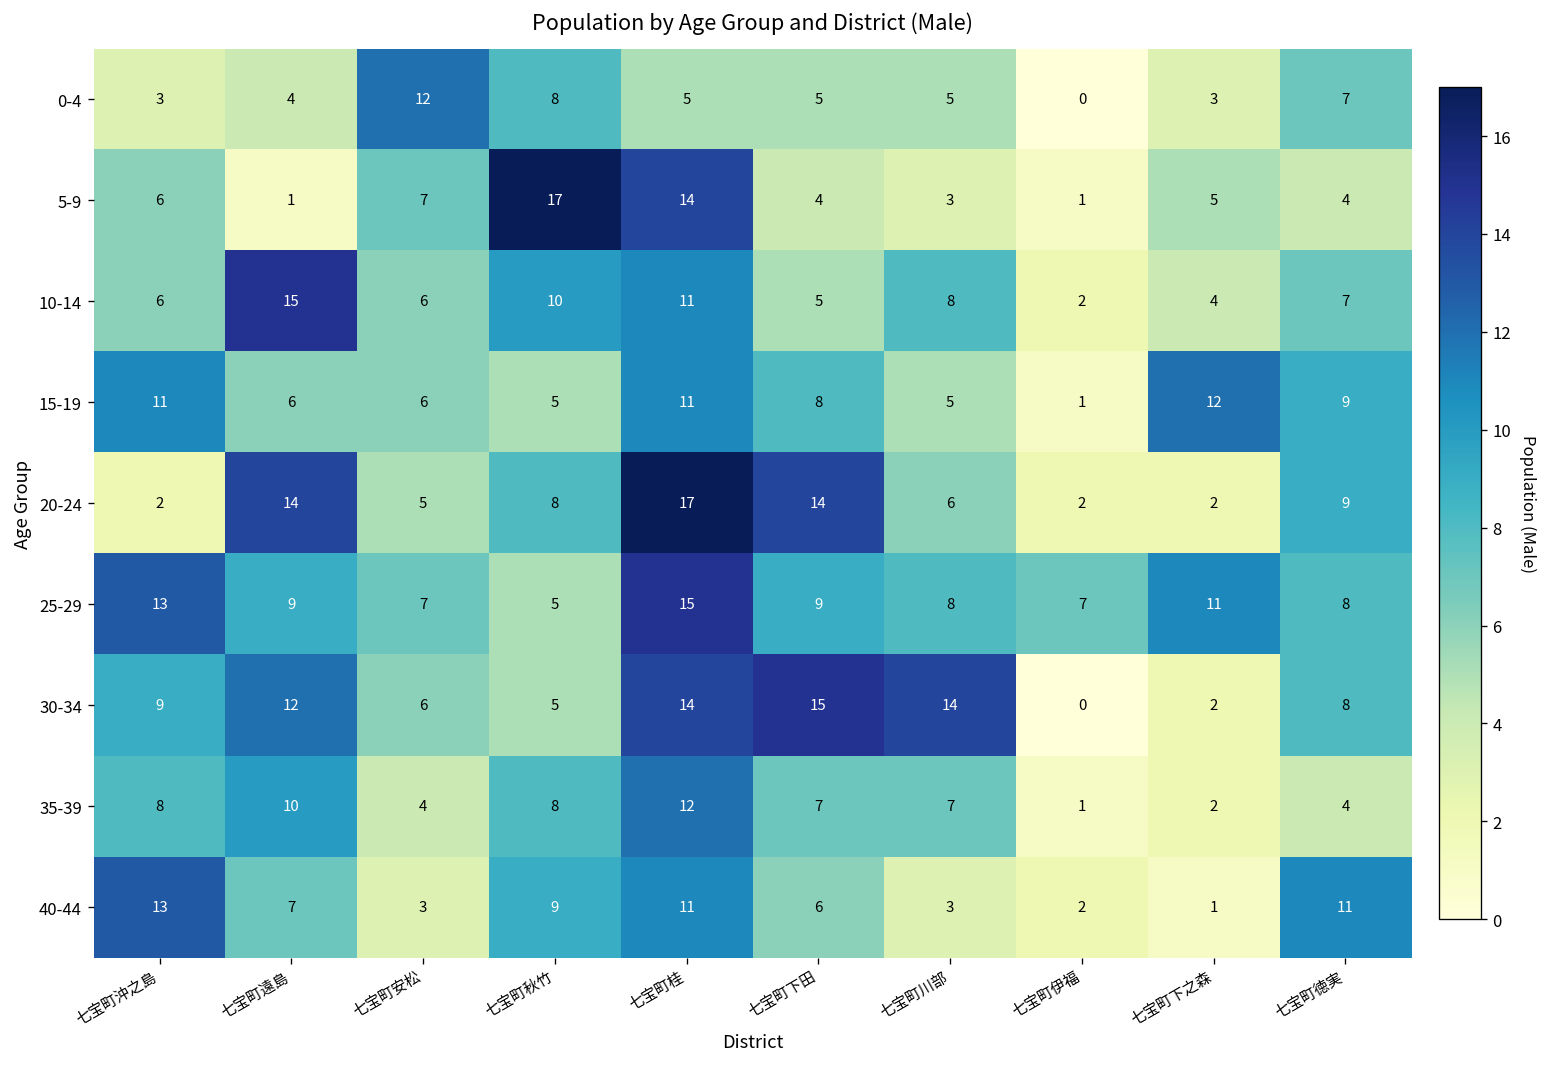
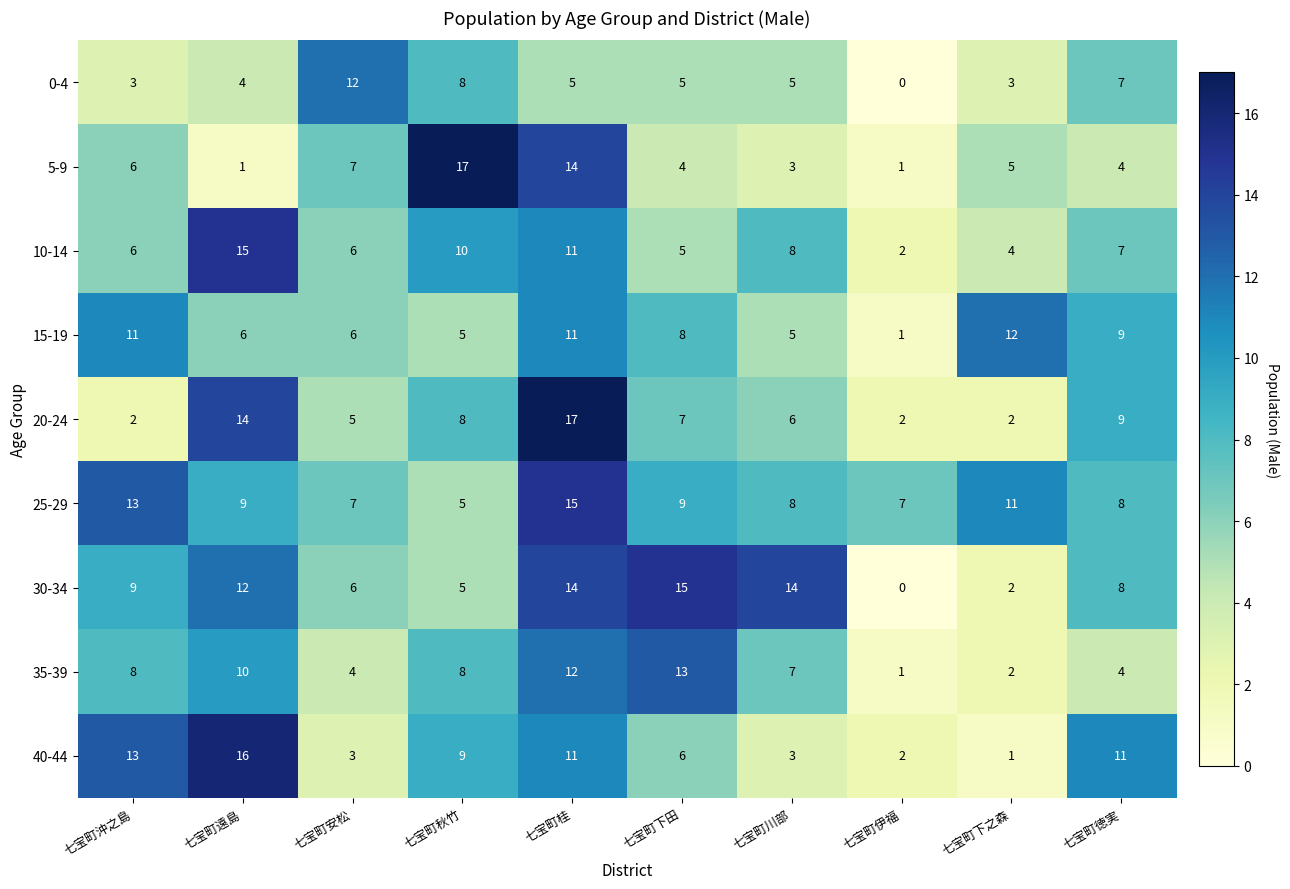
  {
    "0-4": {
      "七宝町沖之島": 3,
      "七宝町遠島": 4,
      "七宝町安松": 12,
      "七宝町秋竹": 8,
      "七宝町桂": 5,
      "七宝町下田": 5,
      "七宝町川部": 5,
      "七宝町伊福": 0,
      "七宝町下之森": 3,
      "七宝町徳実": 7
    },
    "5-9": {
      "七宝町沖之島": 6,
      "七宝町遠島": 1,
      "七宝町安松": 7,
      "七宝町秋竹": 17,
      "七宝町桂": 14,
      "七宝町下田": 4,
      "七宝町川部": 3,
      "七宝町伊福": 1,
      "七宝町下之森": 5,
      "七宝町徳実": 4
    },
    "10-14": {
      "七宝町沖之島": 6,
      "七宝町遠島": 15,
      "七宝町安松": 6,
      "七宝町秋竹": 10,
      "七宝町桂": 11,
      "七宝町下田": 5,
      "七宝町川部": 8,
      "七宝町伊福": 2,
      "七宝町下之森": 4,
      "七宝町徳実": 7
    },
    "15-19": {
      "七宝町沖之島": 11,
      "七宝町遠島": 6,
      "七宝町安松": 6,
      "七宝町秋竹": 5,
      "七宝町桂": 11,
      "七宝町下田": 8,
      "七宝町川部": 5,
      "七宝町伊福": 1,
      "七宝町下之森": 12,
      "七宝町徳実": 9
    },
    "20-24": {
      "七宝町沖之島": 2,
      "七宝町遠島": 14,
      "七宝町安松": 5,
      "七宝町秋竹": 8,
      "七宝町桂": 17,
-     "七宝町下田": 14,
+     "七宝町下田": 7,
      "七宝町川部": 6,
      "七宝町伊福": 2,
      "七宝町下之森": 2,
      "七宝町徳実": 9
    },
    "25-29": {
      "七宝町沖之島": 13,
      "七宝町遠島": 9,
      "七宝町安松": 7,
      "七宝町秋竹": 5,
      "七宝町桂": 15,
      "七宝町下田": 9,
      "七宝町川部": 8,
      "七宝町伊福": 7,
      "七宝町下之森": 11,
      "七宝町徳実": 8
    },
    "30-34": {
      "七宝町沖之島": 9,
      "七宝町遠島": 12,
      "七宝町安松": 6,
      "七宝町秋竹": 5,
      "七宝町桂": 14,
      "七宝町下田": 15,
      "七宝町川部": 14,
      "七宝町伊福": 0,
      "七宝町下之森": 2,
      "七宝町徳実": 8
    },
    "35-39": {
      "七宝町沖之島": 8,
      "七宝町遠島": 10,
      "七宝町安松": 4,
      "七宝町秋竹": 8,
      "七宝町桂": 12,
-     "七宝町下田": 7,
+     "七宝町下田": 13,
      "七宝町川部": 7,
      "七宝町伊福": 1,
      "七宝町下之森": 2,
      "七宝町徳実": 4
    },
    "40-44": {
      "七宝町沖之島": 13,
-     "七宝町遠島": 7,
+     "七宝町遠島": 16,
      "七宝町安松": 3,
      "七宝町秋竹": 9,
      "七宝町桂": 11,
      "七宝町下田": 6,
      "七宝町川部": 3,
      "七宝町伊福": 2,
      "七宝町下之森": 1,
      "七宝町徳実": 11
    }
  }
